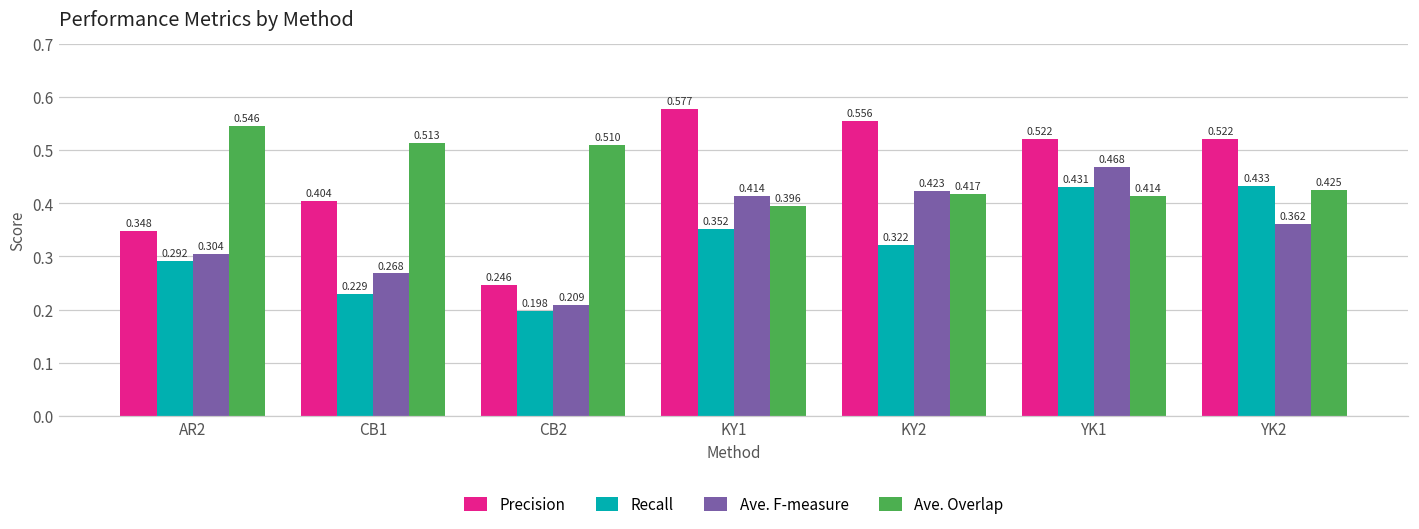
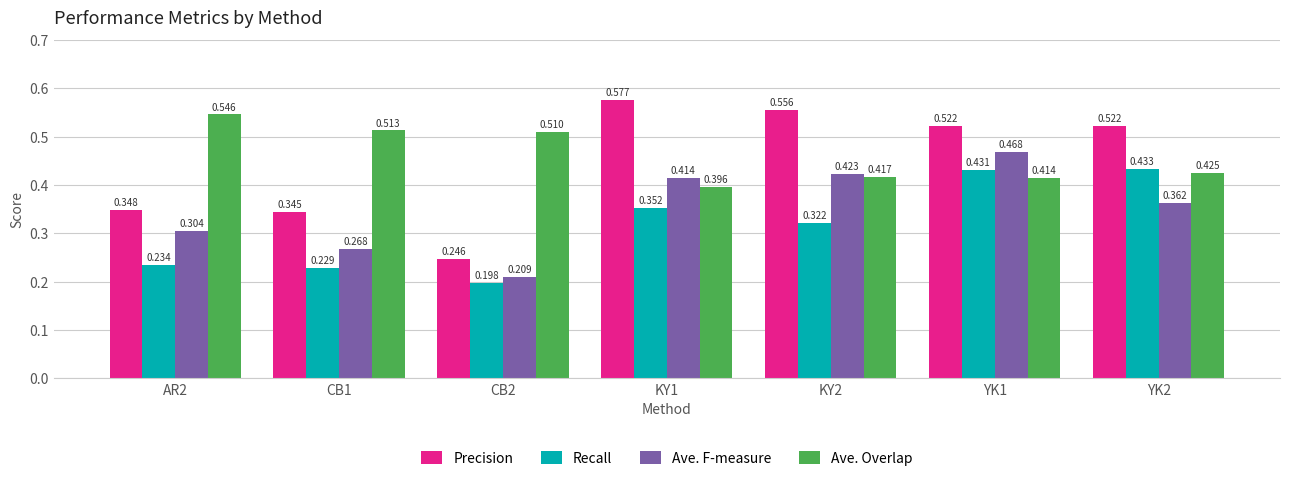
  {
    "Precision": {
      "AR2": 0.348,
-     "CB1": 0.404,
+     "CB1": 0.345,
      "CB2": 0.246,
      "KY1": 0.577,
      "KY2": 0.556,
      "YK1": 0.522,
      "YK2": 0.522
    },
    "Recall": {
-     "AR2": 0.292,
+     "AR2": 0.234,
      "CB1": 0.229,
      "CB2": 0.198,
      "KY1": 0.352,
      "KY2": 0.322,
      "YK1": 0.431,
      "YK2": 0.433
    },
    "Ave. F-measure": {
      "AR2": 0.304,
      "CB1": 0.268,
      "CB2": 0.209,
      "KY1": 0.414,
      "KY2": 0.423,
      "YK1": 0.468,
      "YK2": 0.362
    },
    "Ave. Overlap": {
      "AR2": 0.546,
      "CB1": 0.513,
      "CB2": 0.510,
      "KY1": 0.396,
      "KY2": 0.417,
      "YK1": 0.414,
      "YK2": 0.425
    }
  }
